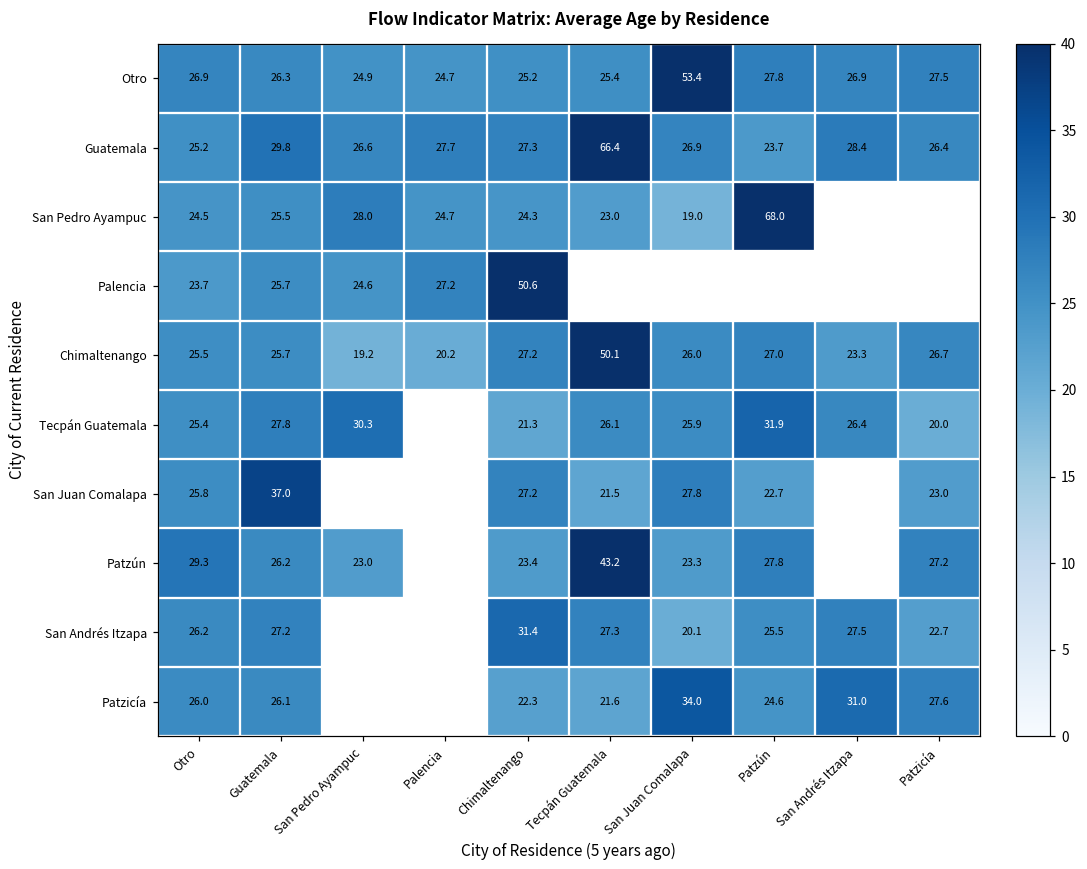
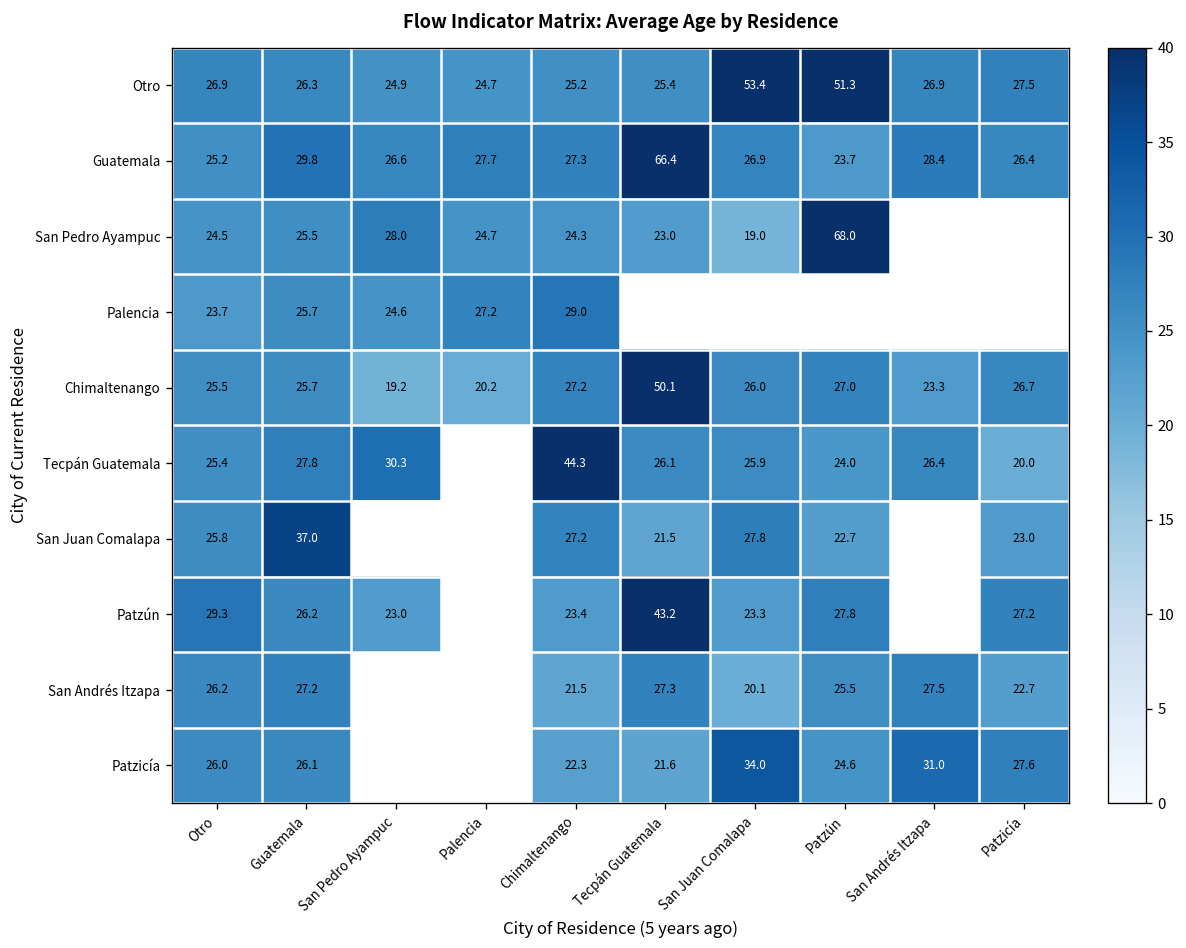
  {
    "Otro": {
      "Otro": 26.9,
      "Guatemala": 26.3,
      "San Pedro Ayampuc": 24.9,
      "Palencia": 24.7,
      "Chimaltenango": 25.2,
      "Tecpán Guatemala": 25.4,
      "San Juan Comalapa": 53.4,
-     "Patzún": 27.8,
+     "Patzún": 51.3,
      "San Andrés Itzapa": 26.9,
      "Patzicía": 27.5
    },
    "Guatemala": {
      "Otro": 25.2,
      "Guatemala": 29.8,
      "San Pedro Ayampuc": 26.6,
      "Palencia": 27.7,
      "Chimaltenango": 27.3,
      "Tecpán Guatemala": 66.4,
      "San Juan Comalapa": 26.9,
      "Patzún": 23.7,
      "San Andrés Itzapa": 28.4,
      "Patzicía": 26.4
    },
    "San Pedro Ayampuc": {
      "Otro": 24.5,
      "Guatemala": 25.5,
      "San Pedro Ayampuc": 28.0,
      "Palencia": 24.7,
      "Chimaltenango": 24.3,
      "Tecpán Guatemala": 23.0,
      "San Juan Comalapa": 19.0,
      "Patzún": 68.0
    },
    "Palencia": {
      "Otro": 23.7,
      "Guatemala": 25.7,
      "San Pedro Ayampuc": 24.6,
      "Palencia": 27.2,
-     "Chimaltenango": 50.6
+     "Chimaltenango": 29.0
    },
    "Chimaltenango": {
      "Otro": 25.5,
      "Guatemala": 25.7,
      "San Pedro Ayampuc": 19.2,
      "Palencia": 20.2,
      "Chimaltenango": 27.2,
      "Tecpán Guatemala": 50.1,
      "San Juan Comalapa": 26.0,
      "Patzún": 27.0,
      "San Andrés Itzapa": 23.3,
      "Patzicía": 26.7
    },
    "Tecpán Guatemala": {
      "Otro": 25.4,
      "Guatemala": 27.8,
      "San Pedro Ayampuc": 30.3,
-     "Chimaltenango": 21.3,
+     "Chimaltenango": 44.3,
      "Tecpán Guatemala": 26.1,
      "San Juan Comalapa": 25.9,
-     "Patzún": 31.9,
+     "Patzún": 24.0,
      "San Andrés Itzapa": 26.4,
      "Patzicía": 20.0
    },
    "San Juan Comalapa": {
      "Otro": 25.8,
      "Guatemala": 37.0,
      "Chimaltenango": 27.2,
      "Tecpán Guatemala": 21.5,
      "San Juan Comalapa": 27.8,
      "Patzún": 22.7,
      "Patzicía": 23.0
    },
    "Patzún": {
      "Otro": 29.3,
      "Guatemala": 26.2,
      "San Pedro Ayampuc": 23.0,
      "Chimaltenango": 23.4,
      "Tecpán Guatemala": 43.2,
      "San Juan Comalapa": 23.3,
      "Patzún": 27.8,
      "Patzicía": 27.2
    },
    "San Andrés Itzapa": {
      "Otro": 26.2,
      "Guatemala": 27.2,
-     "Chimaltenango": 31.4,
+     "Chimaltenango": 21.5,
      "Tecpán Guatemala": 27.3,
      "San Juan Comalapa": 20.1,
      "Patzún": 25.5,
      "San Andrés Itzapa": 27.5,
      "Patzicía": 22.7
    },
    "Patzicía": {
      "Otro": 26.0,
      "Guatemala": 26.1,
      "Chimaltenango": 22.3,
      "Tecpán Guatemala": 21.6,
      "San Juan Comalapa": 34.0,
      "Patzún": 24.6,
      "San Andrés Itzapa": 31.0,
      "Patzicía": 27.6
    }
  }
